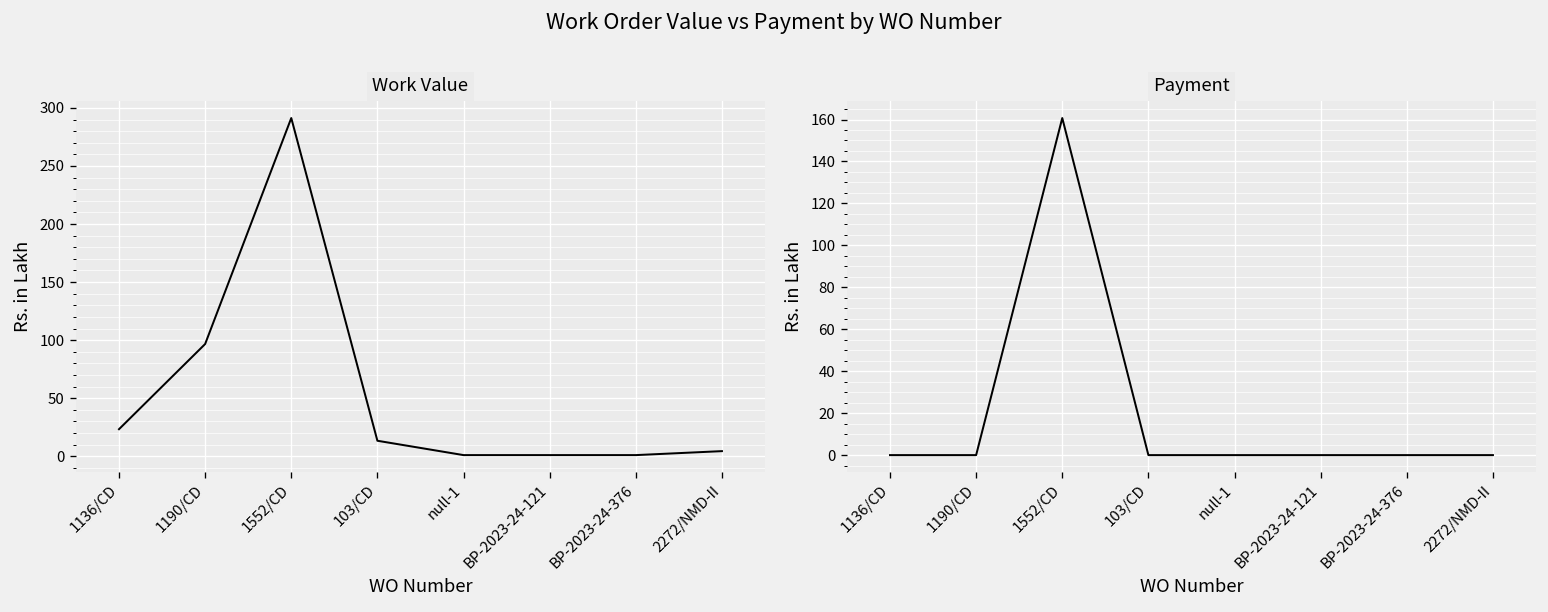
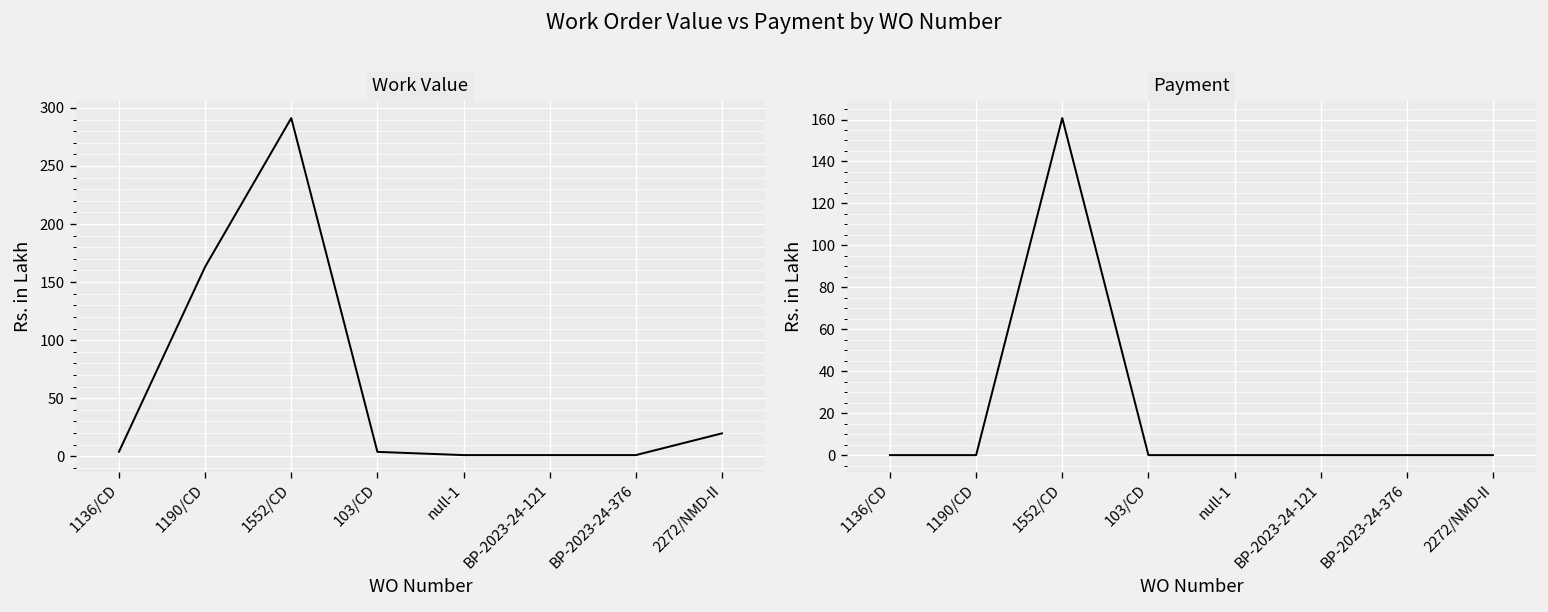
  {
    "Work Value": {
-     "1136/CD": 20,
-     "1190/CD": 100,
+     "1136/CD": 0,
+     "1190/CD": 160,
      "1552/CD": 290,
-     "103/CD": 10,
+     "103/CD": 0,
      "null-1": 0,
      "BP-2023-24-121": 0,
      "BP-2023-24-376": 0,
-     "2272/NMD-II": 0
+     "2272/NMD-II": 20
    },
    "Payment": {
      "1136/CD": 0,
      "1190/CD": 0,
      "1552/CD": 161,
      "103/CD": 0,
      "null-1": 0,
      "BP-2023-24-121": 0,
      "BP-2023-24-376": 0,
      "2272/NMD-II": 0
    }
  }
